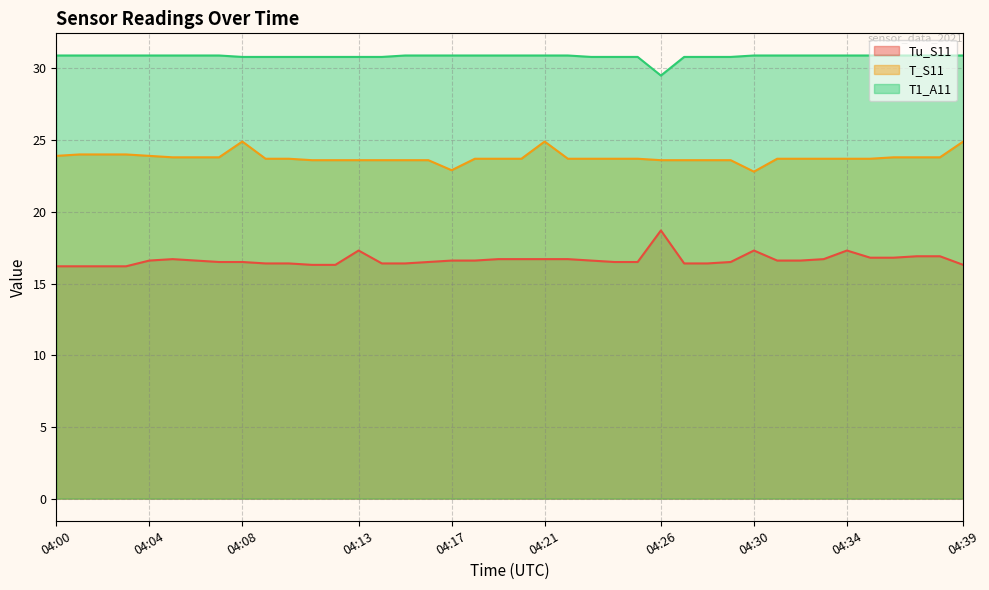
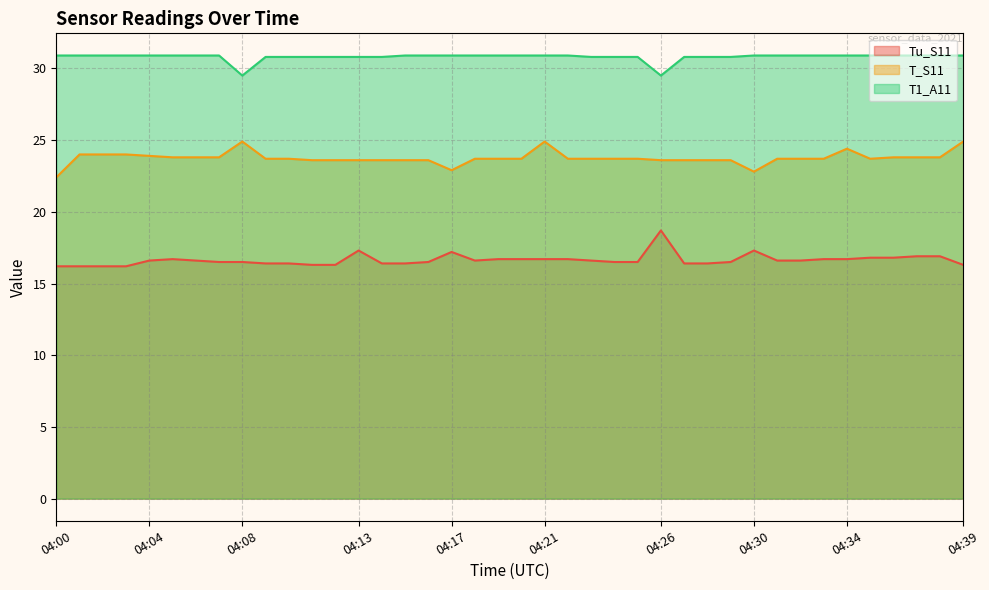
  {
    "Tu_S11": {
      "04:00": 16.2,
      "04:04": 16.6,
      "04:08": 16.5,
      "04:13": 17.3,
-     "04:17": 16.6,
+     "04:17": 17.2,
      "04:21": 16.7,
      "04:26": 18.7,
      "04:30": 17.3,
-     "04:34": 17.3,
+     "04:34": 16.7,
      "04:39": 16.3
    },
    "T_S11": {
-     "04:00": 23.9,
+     "04:00": 22.4,
      "04:04": 23.9,
      "04:08": 24.9,
      "04:13": 23.6,
      "04:17": 22.9,
      "04:21": 24.9,
      "04:26": 23.6,
      "04:30": 22.8,
-     "04:34": 23.7,
+     "04:34": 24.4,
      "04:39": 24.9
    },
    "T1_A11": {
      "04:00": 30.9,
      "04:04": 30.9,
-     "04:08": 30.8,
+     "04:08": 29.5,
      "04:13": 30.8,
      "04:17": 30.9,
      "04:21": 30.9,
      "04:26": 29.5,
      "04:30": 30.9,
      "04:34": 30.9
    }
  }
